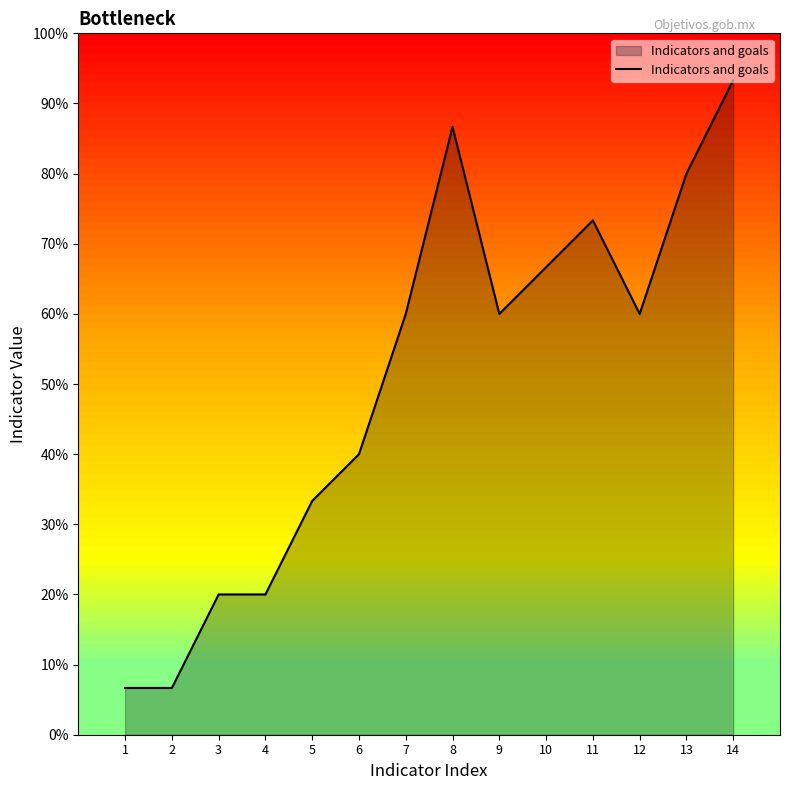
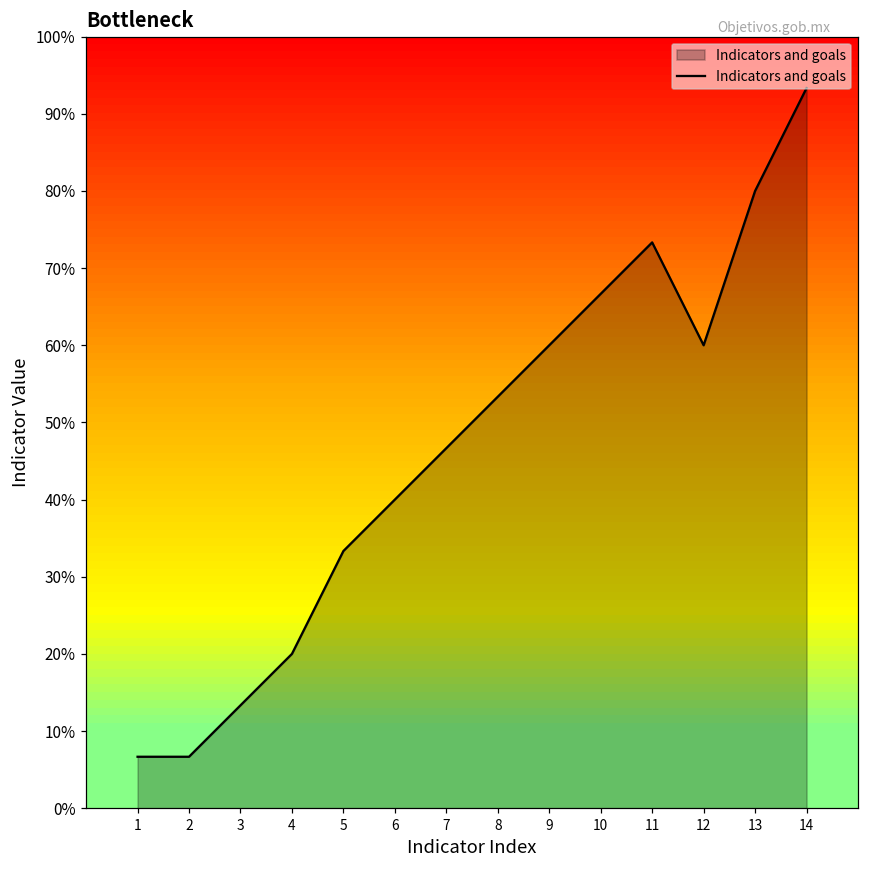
  {
    "1": "7%",
    "2": "7%",
-   "3": "20%",
+   "3": "13%",
    "4": "20%",
    "5": "33%",
    "6": "40%",
-   "7": "60%",
-   "8": "87%",
+   "7": "47%",
+   "8": "53%",
    "9": "60%",
    "10": "67%",
    "11": "73%",
    "12": "60%",
    "13": "80%"
  }
